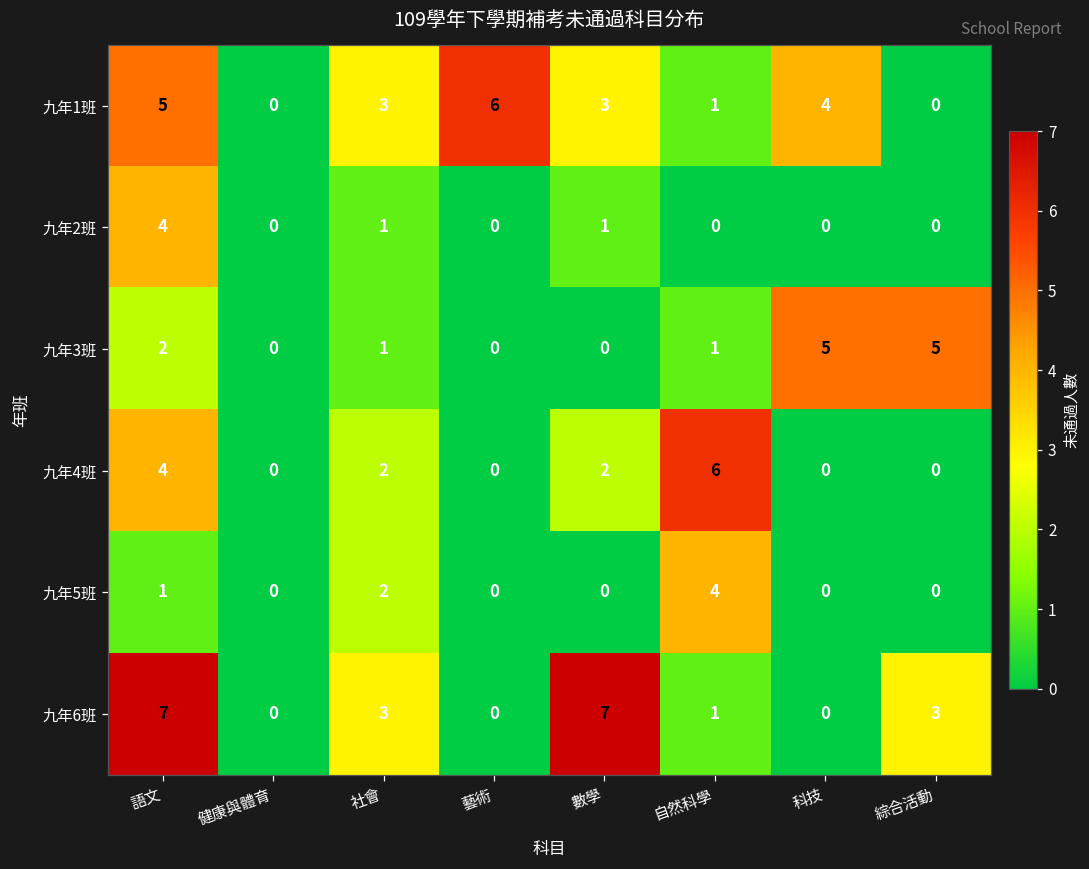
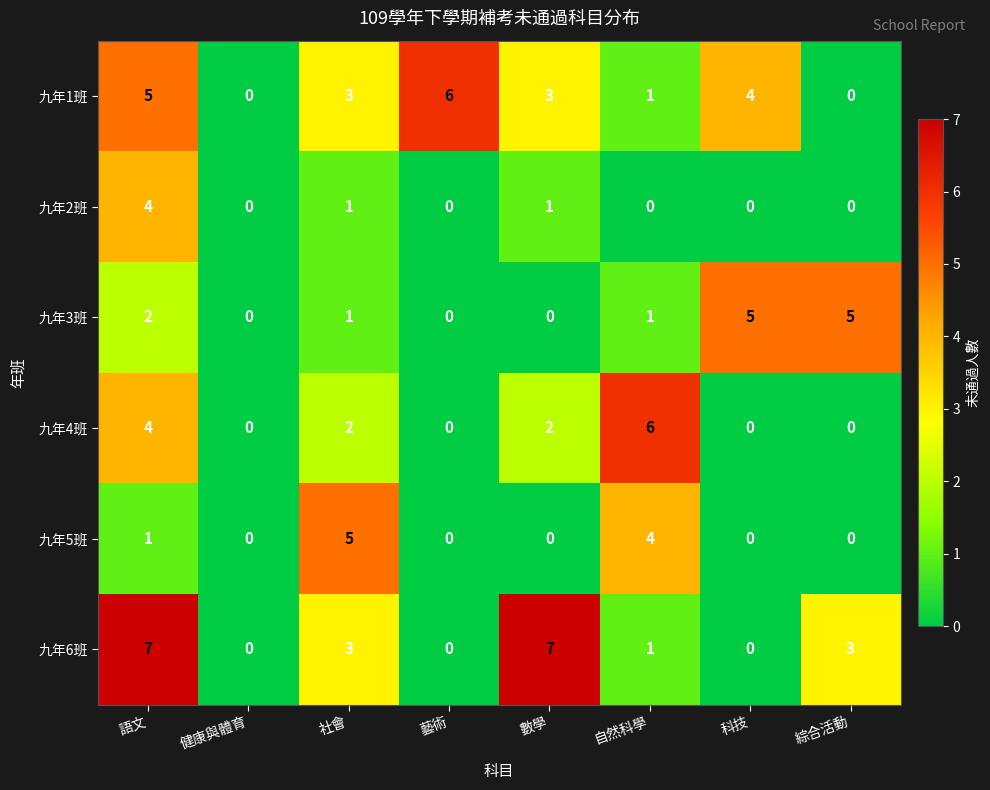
  {
    "九年1班": {
      "語文": 5,
      "健康與體育": 0,
      "社會": 3,
      "藝術": 6,
      "數學": 3,
      "自然科學": 1,
      "科技": 4,
      "綜合活動": 0
    },
    "九年2班": {
      "語文": 4,
      "健康與體育": 0,
      "社會": 1,
      "藝術": 0,
      "數學": 1,
      "自然科學": 0,
      "科技": 0,
      "綜合活動": 0
    },
    "九年3班": {
      "語文": 2,
      "健康與體育": 0,
      "社會": 1,
      "藝術": 0,
      "數學": 0,
      "自然科學": 1,
      "科技": 5,
      "綜合活動": 5
    },
    "九年4班": {
      "語文": 4,
      "健康與體育": 0,
      "社會": 2,
      "藝術": 0,
      "數學": 2,
      "自然科學": 6,
      "科技": 0,
      "綜合活動": 0
    },
    "九年5班": {
      "語文": 1,
      "健康與體育": 0,
-     "社會": 2,
+     "社會": 5,
      "藝術": 0,
      "數學": 0,
      "自然科學": 4,
      "科技": 0,
      "綜合活動": 0
    },
    "九年6班": {
      "語文": 7,
      "健康與體育": 0,
      "社會": 3,
      "藝術": 0,
      "數學": 7,
      "自然科學": 1,
      "科技": 0,
      "綜合活動": 3
    }
  }
